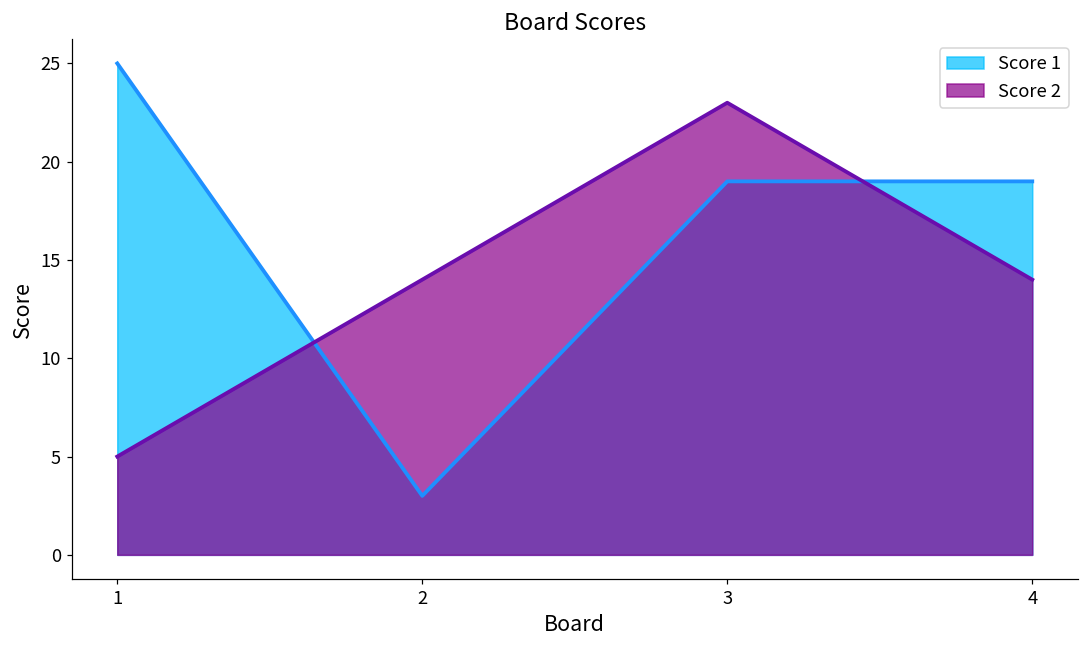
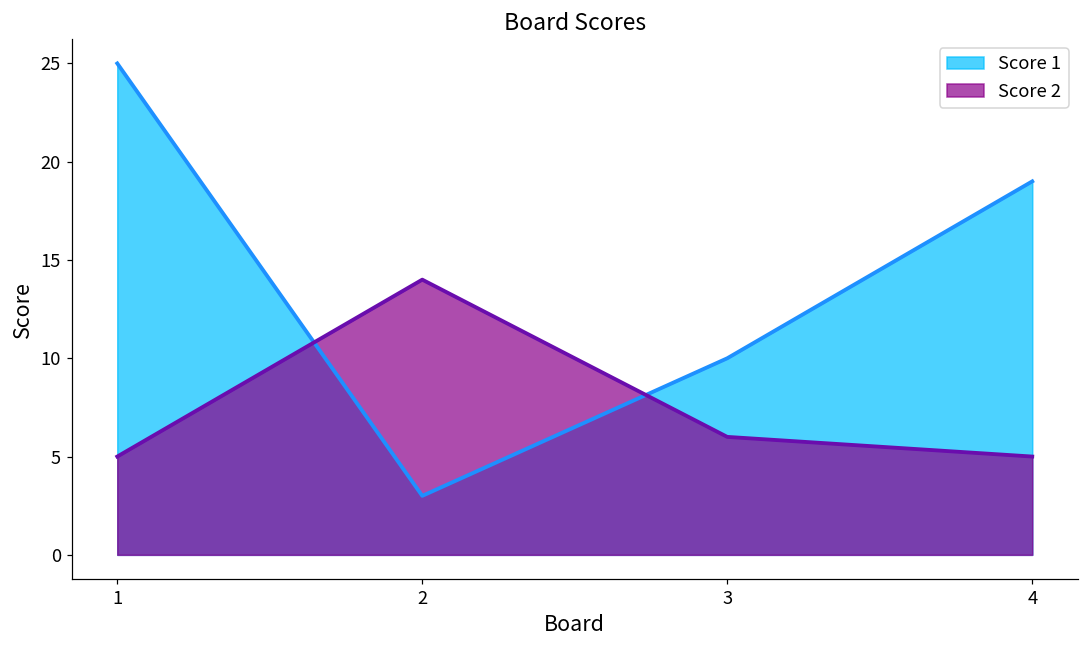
  {
    "Score 1": {
      "1": 25,
      "2": 3,
-     "3": 19,
+     "3": 10,
      "4": 19
    },
    "Score 2": {
      "1": 5,
      "2": 14,
-     "3": 23,
-     "4": 14
+     "3": 6,
+     "4": 5
    }
  }
